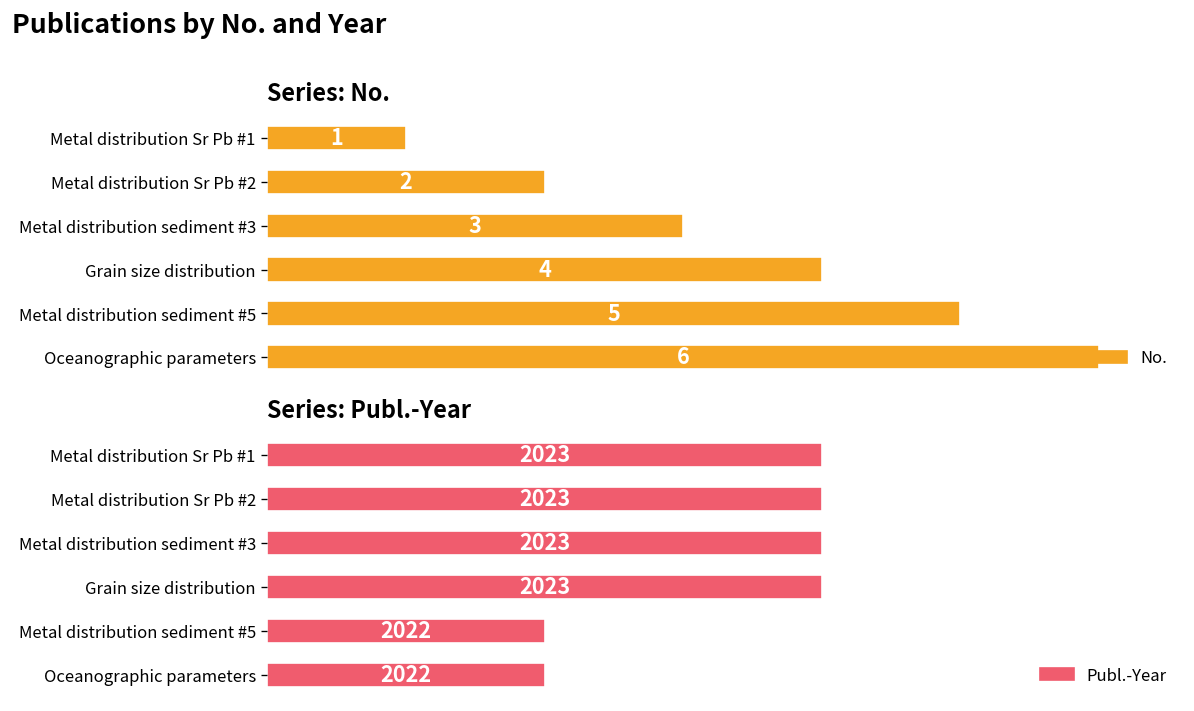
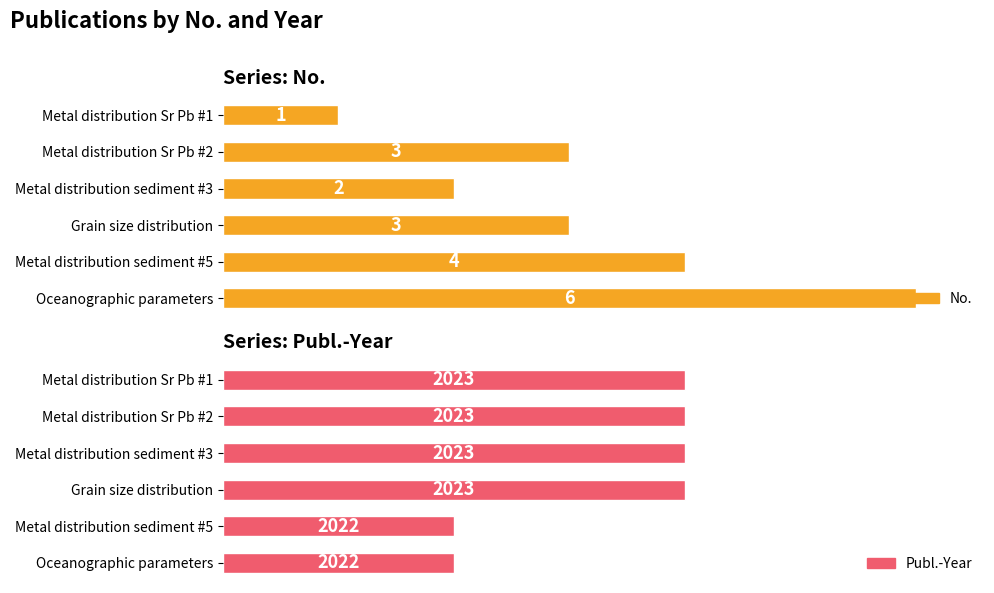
  {
    "Series: No.": {
-     "Metal distribution Sr Pb #2": 2,
-     "Metal distribution sediment #3": 3,
-     "Grain size distribution": 4,
-     "Metal distribution sediment #5": 5
+     "Metal distribution Sr Pb #2": 3,
+     "Metal distribution sediment #3": 2,
+     "Grain size distribution": 3,
+     "Metal distribution sediment #5": 4
    }
  }
